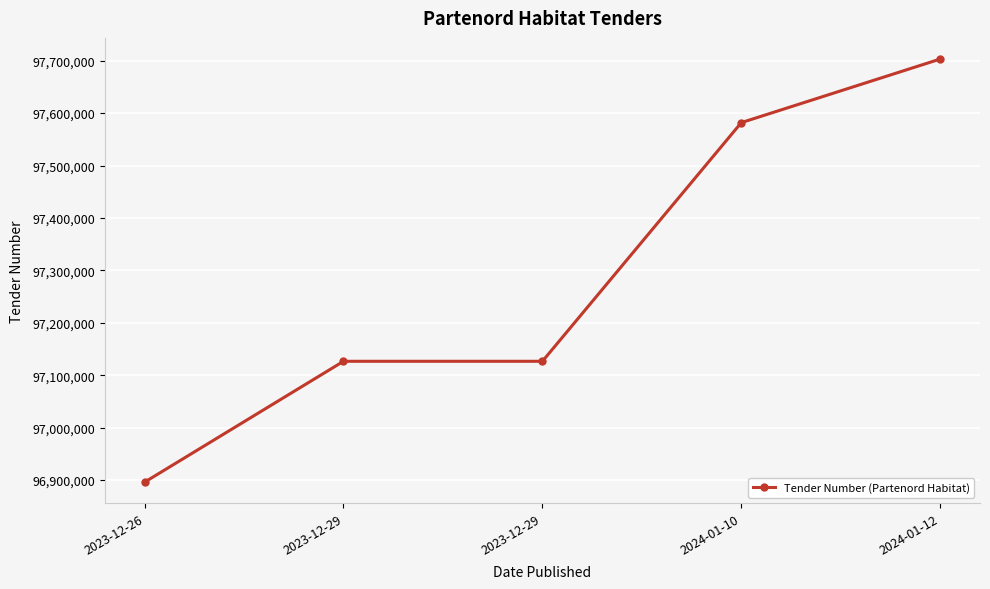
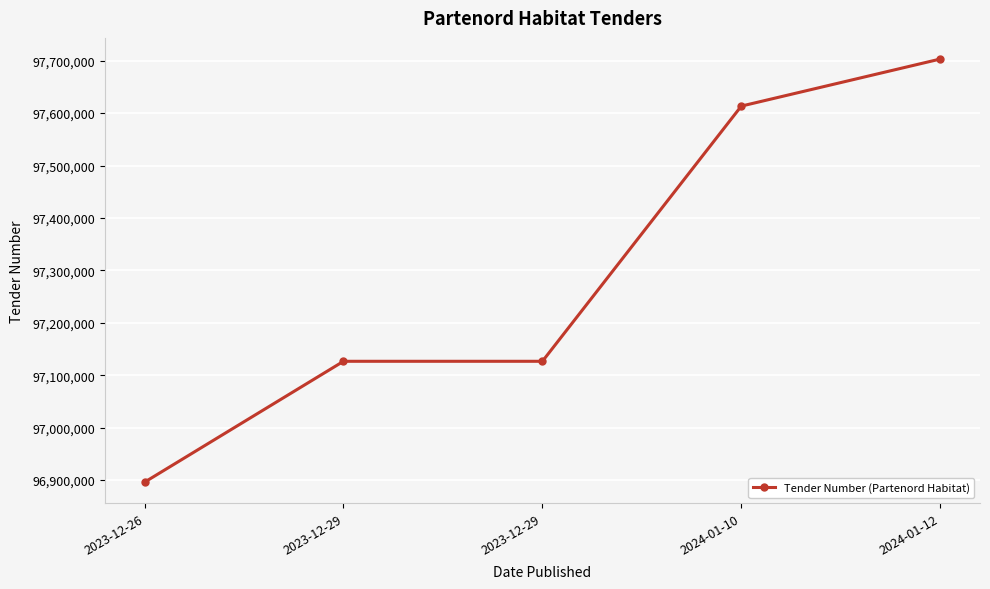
  {
    "2023-12-26": "96,900,000",
-   "2024-01-10": "97,580,000",
+   "2024-01-10": "97,610,000",
    "2024-01-12": "97,700,000"
  }
